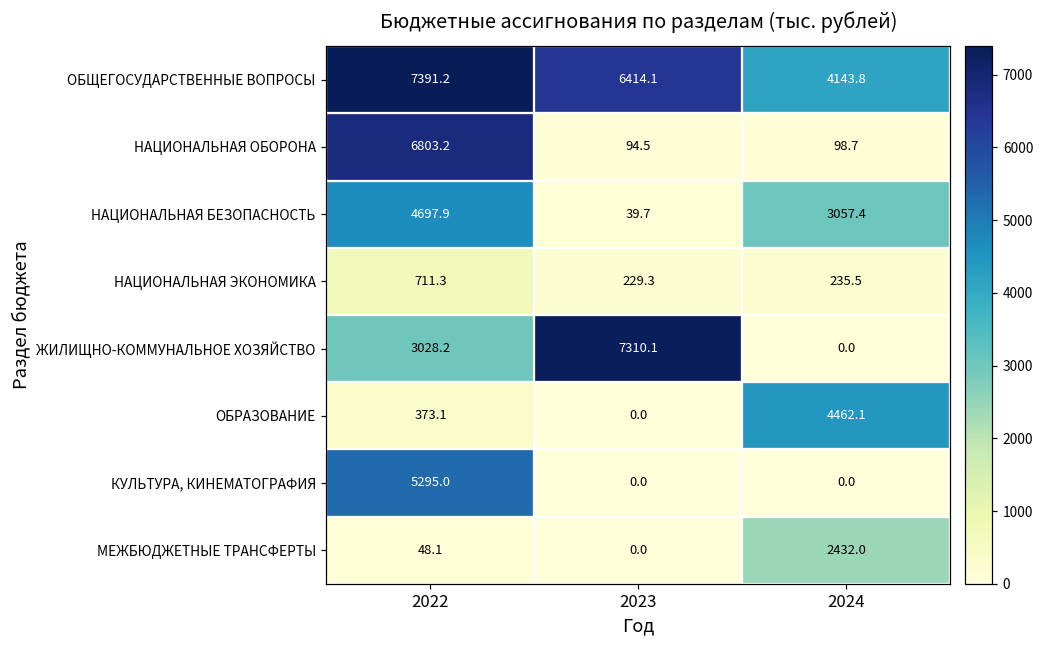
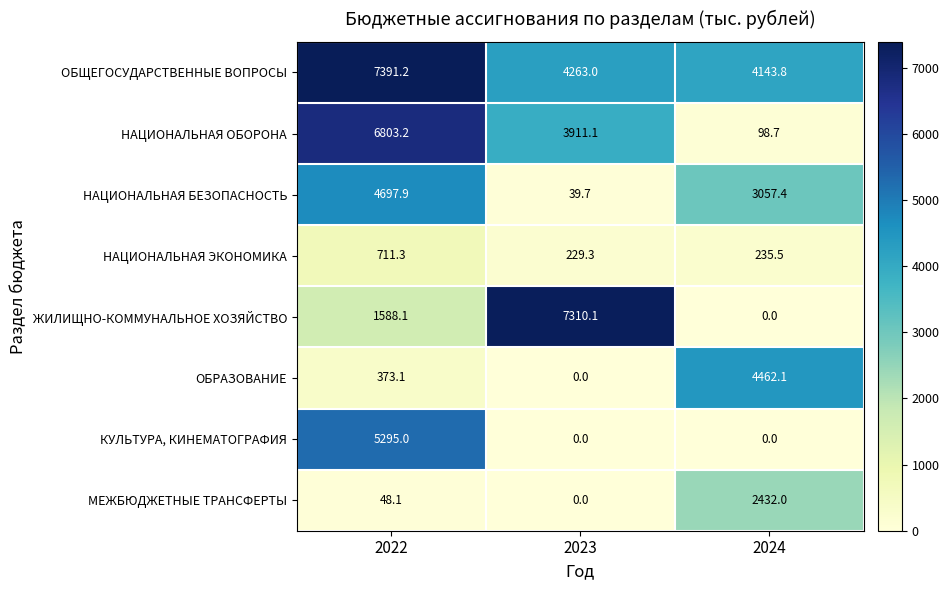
  {
    "ОБЩЕГОСУДАРСТВЕННЫЕ ВОПРОСЫ": {
      "2022": 7391.2,
-     "2023": 6414.1,
+     "2023": 4263.0,
      "2024": 4143.8
    },
    "НАЦИОНАЛЬНАЯ ОБОРОНА": {
      "2022": 6803.2,
-     "2023": 94.5,
+     "2023": 3911.1,
      "2024": 98.7
    },
    "НАЦИОНАЛЬНАЯ БЕЗОПАСНОСТЬ": {
      "2022": 4697.9,
      "2023": 39.7,
      "2024": 3057.4
    },
    "НАЦИОНАЛЬНАЯ ЭКОНОМИКА": {
      "2022": 711.3,
      "2023": 229.3,
      "2024": 235.5
    },
    "ЖИЛИЩНО-КОММУНАЛЬНОЕ ХОЗЯЙСТВО": {
-     "2022": 3028.2,
+     "2022": 1588.1,
      "2023": 7310.1,
      "2024": 0.0
    },
    "ОБРАЗОВАНИЕ": {
      "2022": 373.1,
      "2023": 0.0,
      "2024": 4462.1
    },
    "КУЛЬТУРА, КИНЕМАТОГРАФИЯ": {
      "2022": 5295.0,
      "2023": 0.0,
      "2024": 0.0
    },
    "МЕЖБЮДЖЕТНЫЕ ТРАНСФЕРТЫ": {
      "2022": 48.1,
      "2023": 0.0,
      "2024": 2432.0
    }
  }
